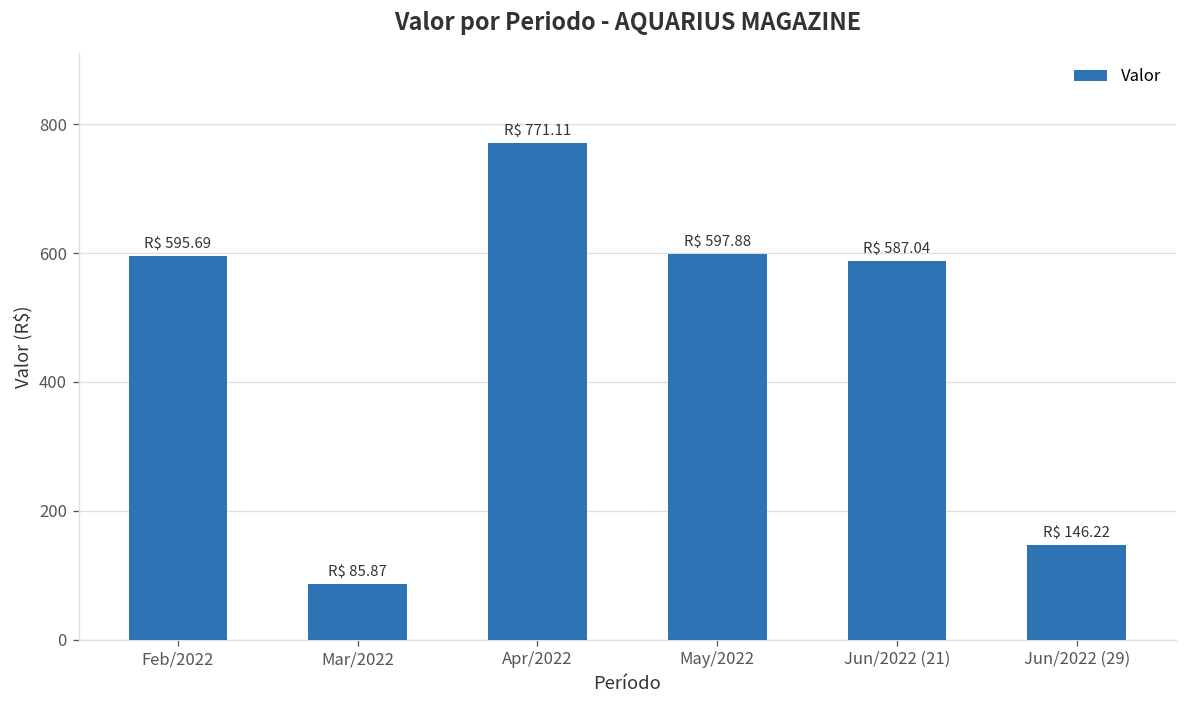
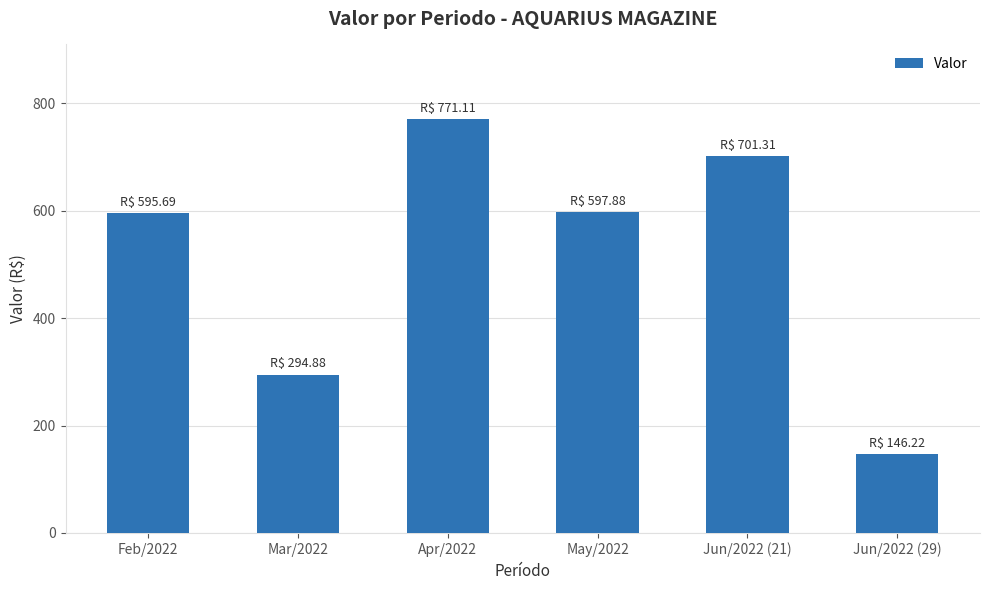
  {
    "Feb/2022": 595.69,
-   "Mar/2022": 85.87,
+   "Mar/2022": 294.88,
    "Apr/2022": 771.11,
    "May/2022": 597.88,
-   "Jun/2022 (21)": 587.04,
+   "Jun/2022 (21)": 701.31,
    "Jun/2022 (29)": 146.22
  }
